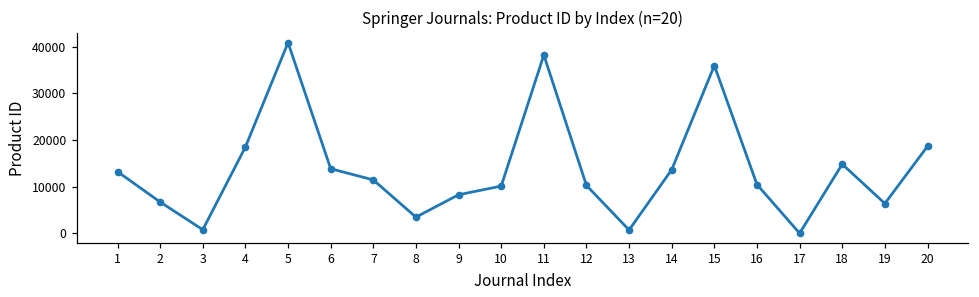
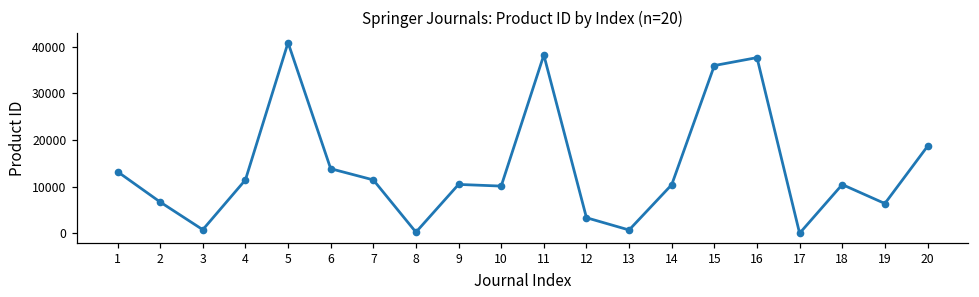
  {
    "1": 13000,
    "2": 7000,
    "3": 1000,
-   "4": 18000,
+   "4": 11000,
    "5": 41000,
    "6": 14000,
    "7": 11000,
-   "8": 3000,
-   "9": 8000,
+   "8": 0,
+   "9": 10000,
    "10": 10000,
    "11": 38000,
-   "12": 10000,
+   "12": 3000,
    "13": 1000,
-   "14": 14000,
+   "14": 10000,
    "15": 36000,
-   "16": 10000,
+   "16": 38000,
    "17": 0,
-   "18": 15000,
+   "18": 10000,
    "19": 6000,
    "20": 19000
  }
